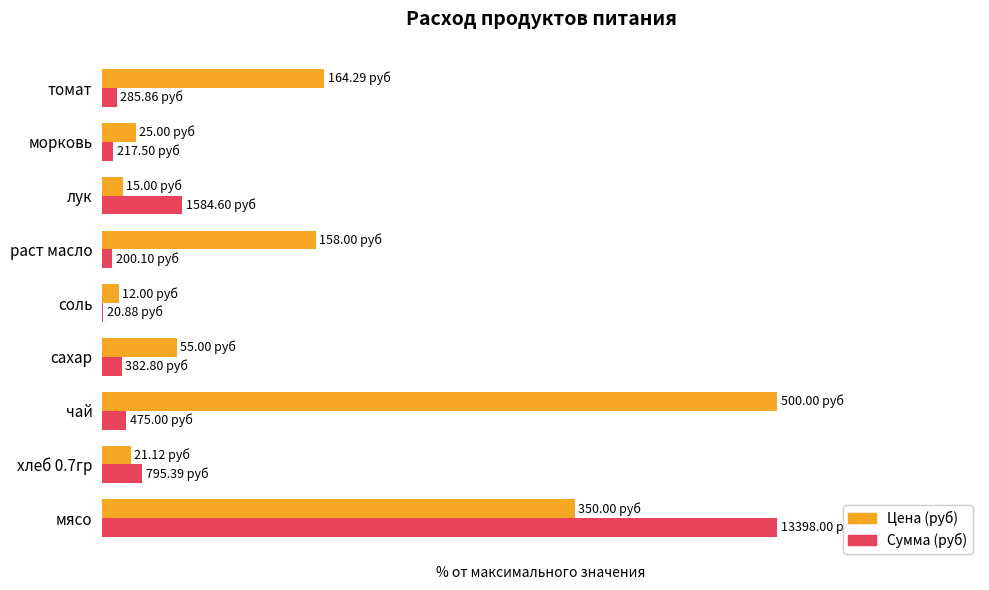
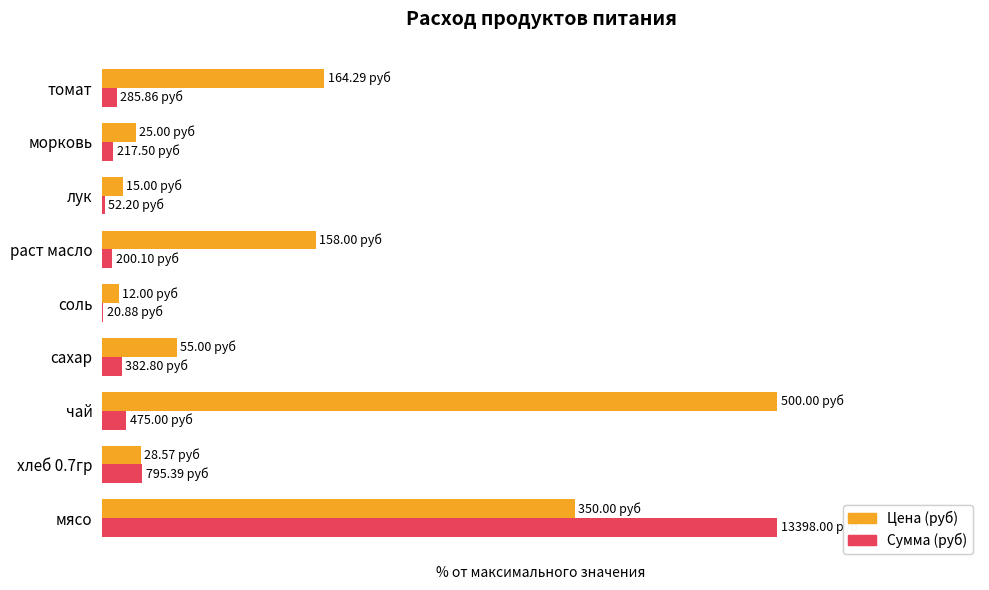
  {
    "Цена (руб)": {
-     "хлеб 0.7гр": 21.12
+     "хлеб 0.7гр": 28.57
    },
    "Сумма (руб)": {
-     "лук": 1584.60
+     "лук": 52.20
    }
  }
